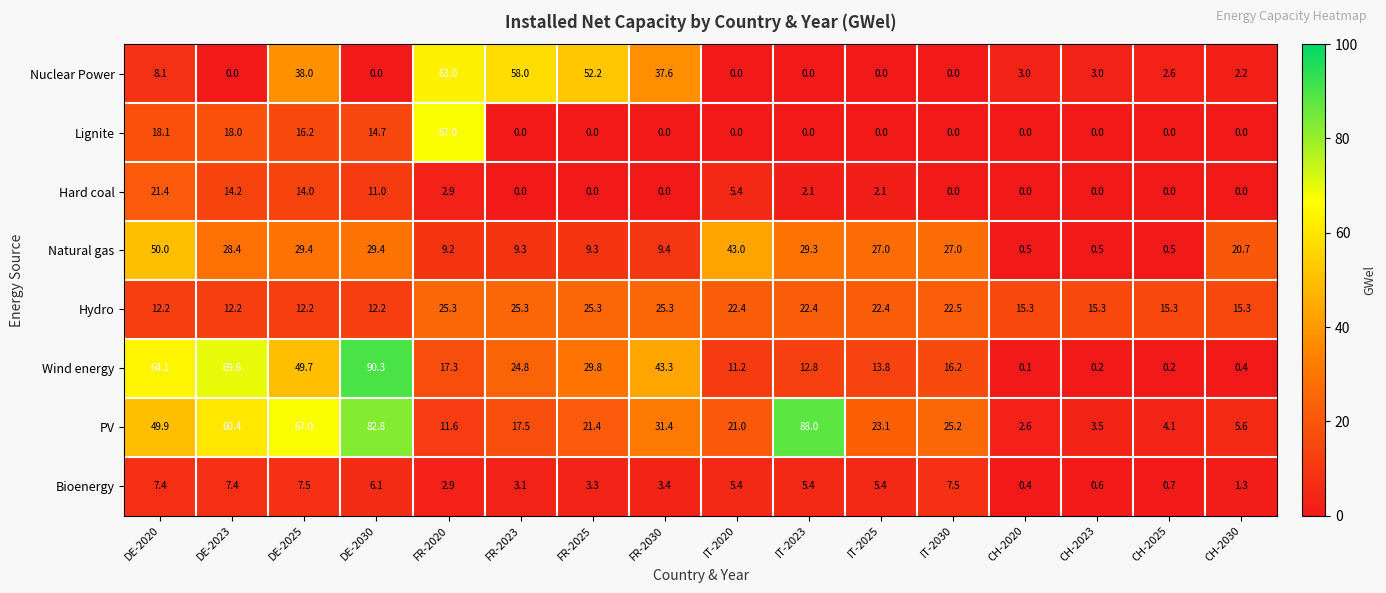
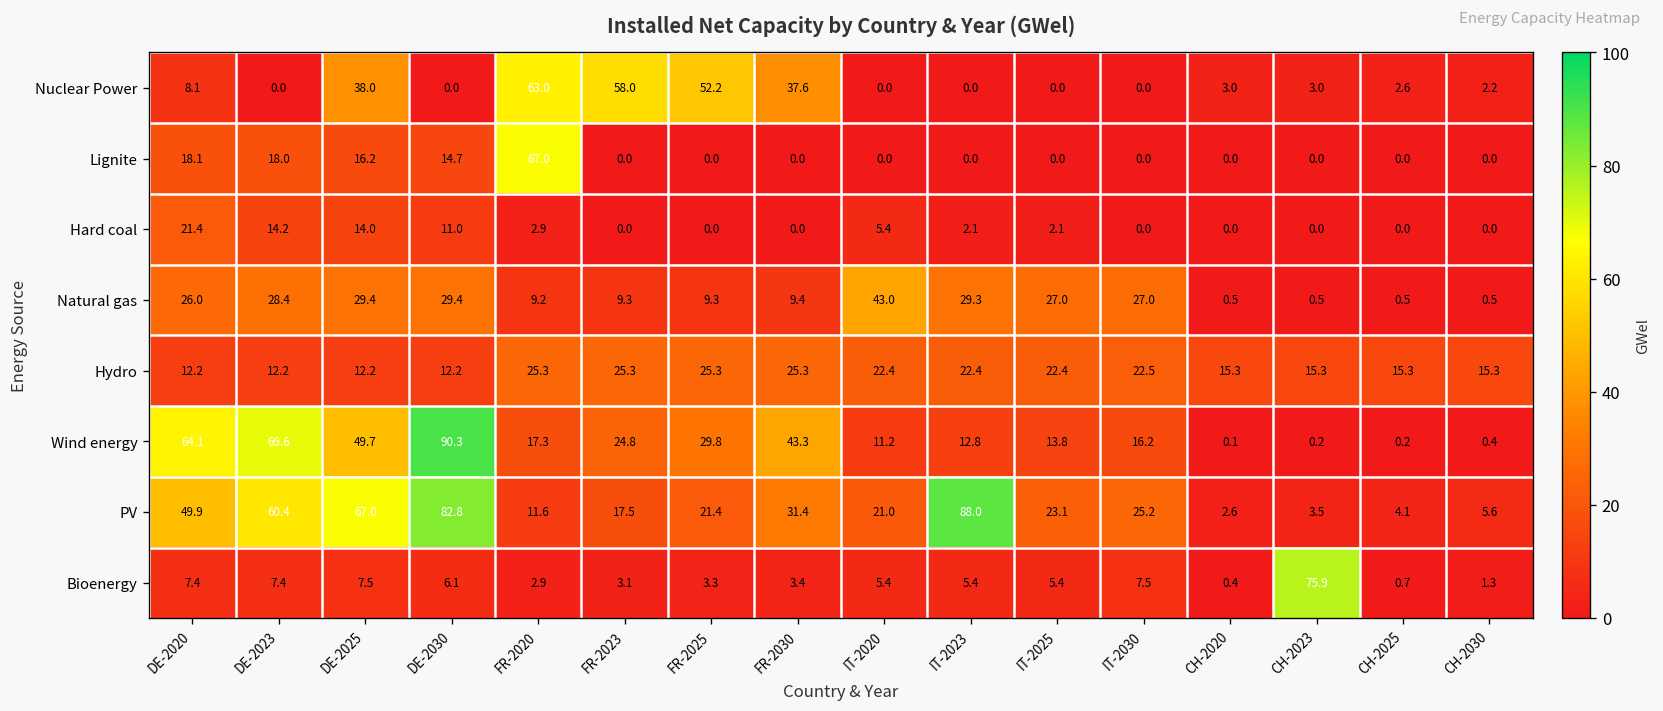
  {
    "Nuclear Power": {
      "DE-2020": 8.1,
      "DE-2023": 0.0,
      "DE-2025": 38.0,
      "DE-2030": 0.0,
      "FR-2020": 63.0,
      "FR-2023": 58.0,
      "FR-2025": 52.2,
      "FR-2030": 37.6,
      "IT-2020": 0.0,
      "IT-2023": 0.0,
      "IT-2025": 0.0,
      "IT-2030": 0.0,
      "CH-2020": 3.0,
      "CH-2023": 3.0,
      "CH-2025": 2.6,
      "CH-2030": 2.2
    },
    "Lignite": {
      "DE-2020": 18.1,
      "DE-2023": 18.0,
      "DE-2025": 16.2,
      "DE-2030": 14.7,
      "FR-2020": 67.0,
      "FR-2023": 0.0,
      "FR-2025": 0.0,
      "FR-2030": 0.0,
      "IT-2020": 0.0,
      "IT-2023": 0.0,
      "IT-2025": 0.0,
      "IT-2030": 0.0,
      "CH-2020": 0.0,
      "CH-2023": 0.0,
      "CH-2025": 0.0,
      "CH-2030": 0.0
    },
    "Hard coal": {
      "DE-2020": 21.4,
      "DE-2023": 14.2,
      "DE-2025": 14.0,
      "DE-2030": 11.0,
      "FR-2020": 2.9,
      "FR-2023": 0.0,
      "FR-2025": 0.0,
      "FR-2030": 0.0,
      "IT-2020": 5.4,
      "IT-2023": 2.1,
      "IT-2025": 2.1,
      "IT-2030": 0.0,
      "CH-2020": 0.0,
      "CH-2023": 0.0,
      "CH-2025": 0.0,
      "CH-2030": 0.0
    },
    "Natural gas": {
-     "DE-2020": 50.0,
+     "DE-2020": 26.0,
      "DE-2023": 28.4,
      "DE-2025": 29.4,
      "DE-2030": 29.4,
      "FR-2020": 9.2,
      "FR-2023": 9.3,
      "FR-2025": 9.3,
      "FR-2030": 9.4,
      "IT-2020": 43.0,
      "IT-2023": 29.3,
      "IT-2025": 27.0,
      "IT-2030": 27.0,
      "CH-2020": 0.5,
      "CH-2023": 0.5,
      "CH-2025": 0.5,
-     "CH-2030": 20.7
+     "CH-2030": 0.5
    },
    "Hydro": {
      "DE-2020": 12.2,
      "DE-2023": 12.2,
      "DE-2025": 12.2,
      "DE-2030": 12.2,
      "FR-2020": 25.3,
      "FR-2023": 25.3,
      "FR-2025": 25.3,
      "FR-2030": 25.3,
      "IT-2020": 22.4,
      "IT-2023": 22.4,
      "IT-2025": 22.4,
      "IT-2030": 22.5,
      "CH-2020": 15.3,
      "CH-2023": 15.3,
      "CH-2025": 15.3,
      "CH-2030": 15.3
    },
    "Wind energy": {
      "DE-2020": 64.1,
      "DE-2023": 69.6,
      "DE-2025": 49.7,
      "DE-2030": 90.3,
      "FR-2020": 17.3,
      "FR-2023": 24.8,
      "FR-2025": 29.8,
      "FR-2030": 43.3,
      "IT-2020": 11.2,
      "IT-2023": 12.8,
      "IT-2025": 13.8,
      "IT-2030": 16.2,
      "CH-2020": 0.1,
      "CH-2023": 0.2,
      "CH-2025": 0.2,
      "CH-2030": 0.4
    },
    "PV": {
      "DE-2020": 49.9,
      "DE-2023": 60.4,
      "DE-2025": 67.0,
      "DE-2030": 82.8,
      "FR-2020": 11.6,
      "FR-2023": 17.5,
      "FR-2025": 21.4,
      "FR-2030": 31.4,
      "IT-2020": 21.0,
      "IT-2023": 88.0,
      "IT-2025": 23.1,
      "IT-2030": 25.2,
      "CH-2020": 2.6,
      "CH-2023": 3.5,
      "CH-2025": 4.1,
      "CH-2030": 5.6
    },
    "Bioenergy": {
      "DE-2020": 7.4,
      "DE-2023": 7.4,
      "DE-2025": 7.5,
      "DE-2030": 6.1,
      "FR-2020": 2.9,
      "FR-2023": 3.1,
      "FR-2025": 3.3,
      "FR-2030": 3.4,
      "IT-2020": 5.4,
      "IT-2023": 5.4,
      "IT-2025": 5.4,
      "IT-2030": 7.5,
      "CH-2020": 0.4,
-     "CH-2023": 0.6,
+     "CH-2023": 75.9,
      "CH-2025": 0.7,
      "CH-2030": 1.3
    }
  }
